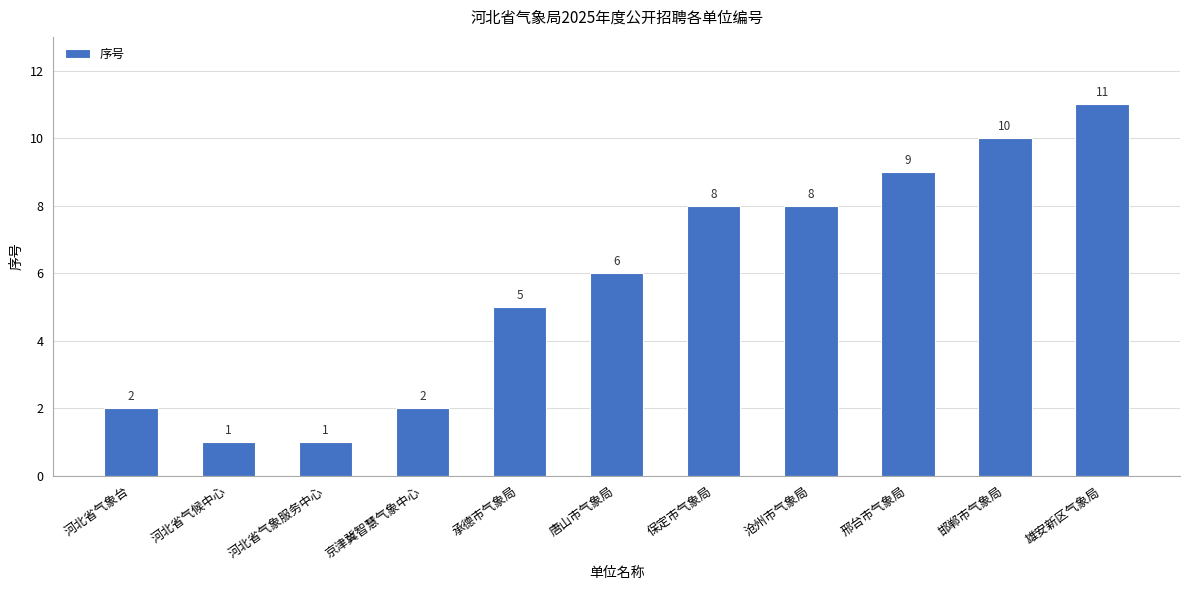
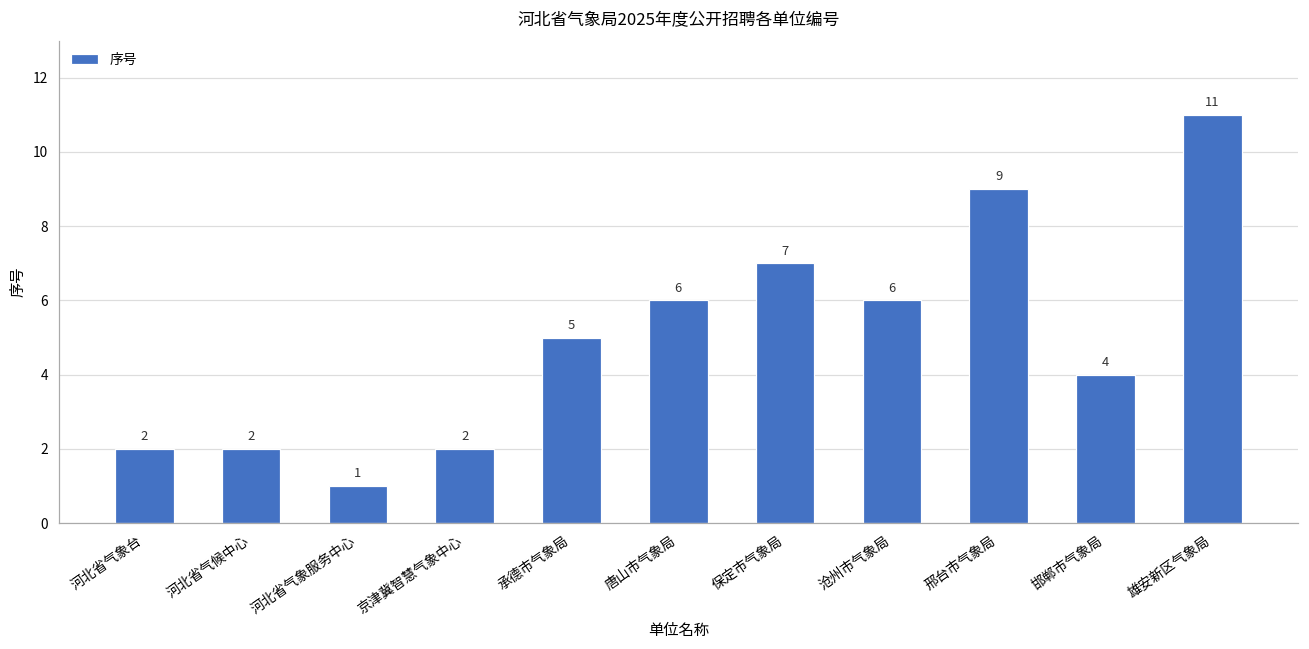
  {
    "河北省气象台": 2,
-   "河北省气候中心": 1,
+   "河北省气候中心": 2,
    "河北省气象服务中心": 1,
    "京津冀智慧气象中心": 2,
    "承德市气象局": 5,
    "唐山市气象局": 6,
-   "保定市气象局": 8,
-   "沧州市气象局": 8,
+   "保定市气象局": 7,
+   "沧州市气象局": 6,
    "邢台市气象局": 9,
-   "邯郸市气象局": 10,
+   "邯郸市气象局": 4,
    "雄安新区气象局": 11
  }
